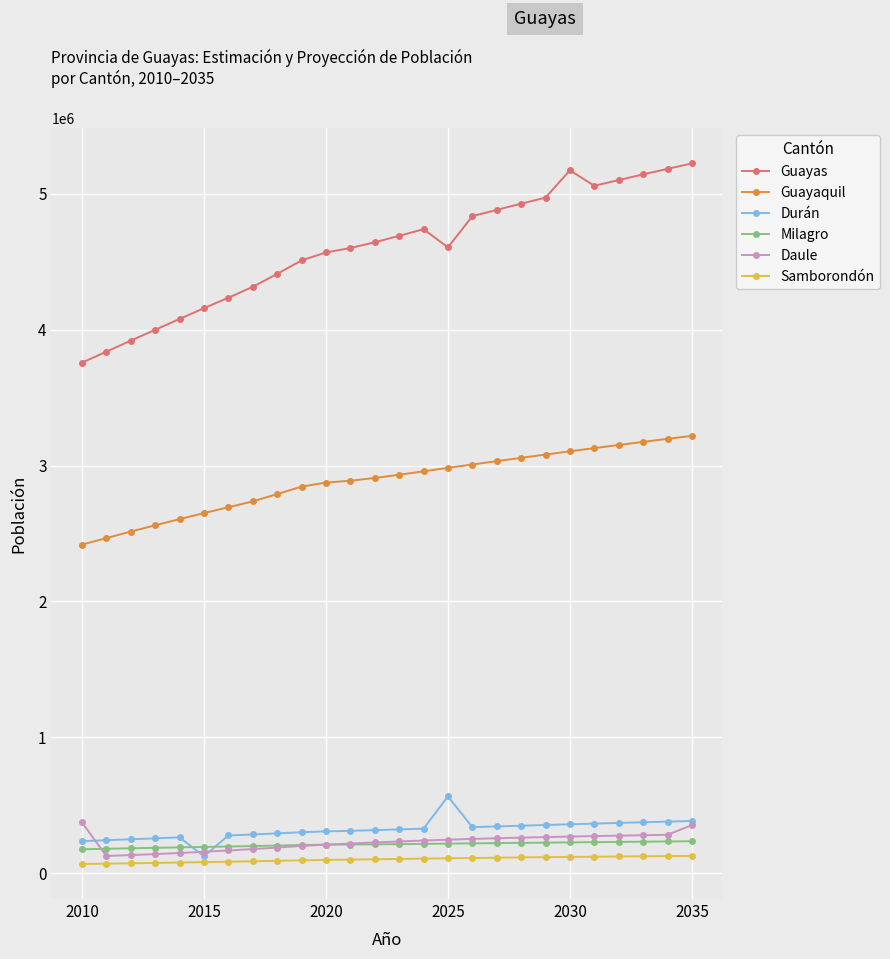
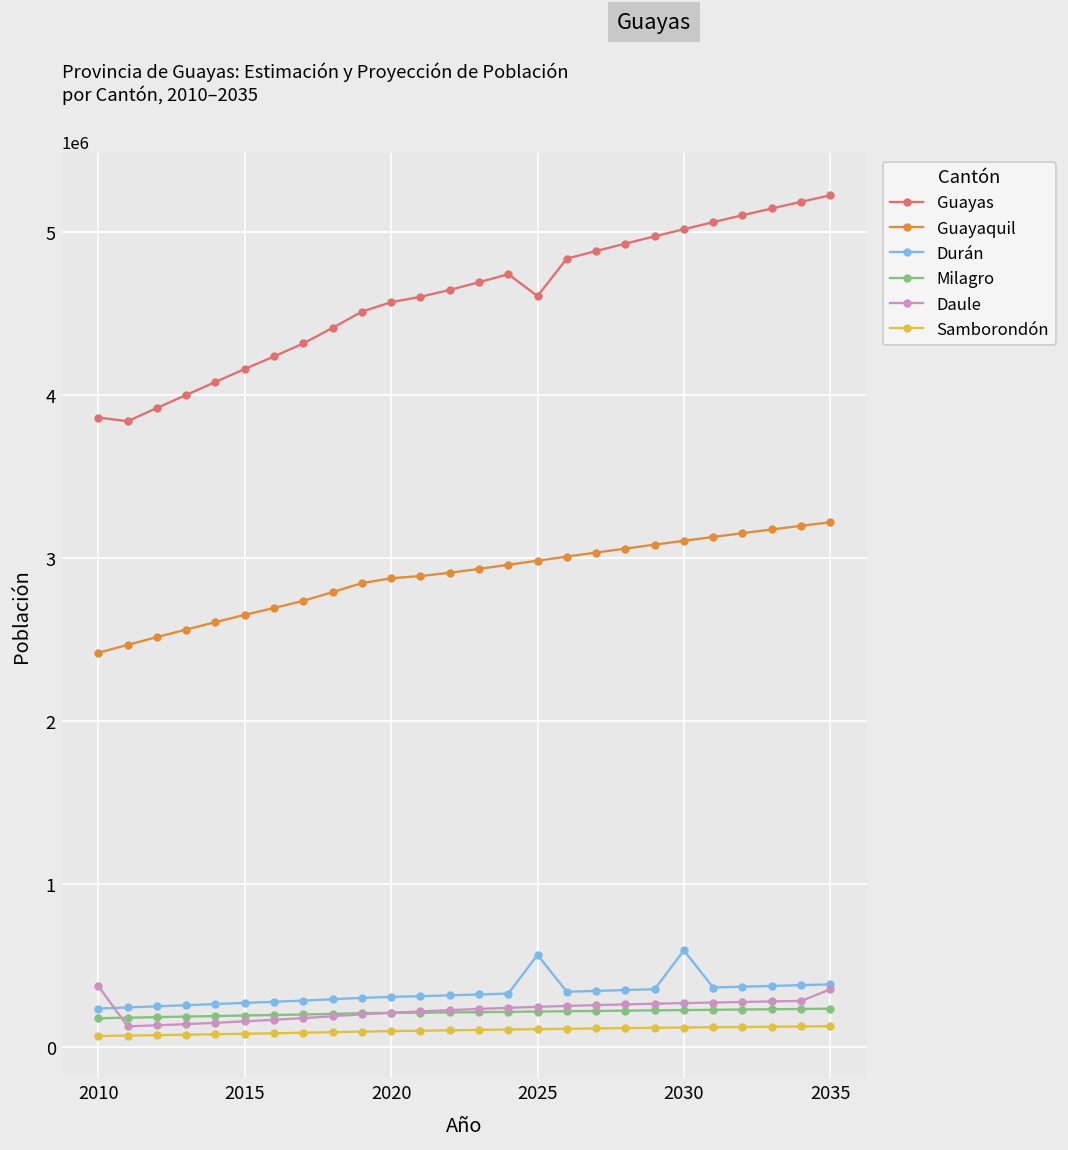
  {
    "Guayas": {
-     "2010": 3760000,
+     "2010": 3860000,
      "2015": 4160000,
      "2020": 4570000,
      "2025": 4610000,
-     "2030": 5170000,
+     "2030": 5020000,
      "2035": 5220000
    },
    "Durán": {
      "2010": 240000,
-     "2015": 120000,
+     "2015": 270000,
      "2020": 310000,
      "2025": 560000,
-     "2030": 360000,
+     "2030": 590000,
      "2035": 380000
    },
    "Milagro": {
      "2010": 180000,
      "2015": 190000,
      "2025": 220000,
      "2030": 230000,
      "2035": 230000
    },
    "Daule": {
      "2010": 370000,
      "2015": 160000,
      "2025": 250000,
      "2030": 270000,
      "2035": 350000
    }
  }
